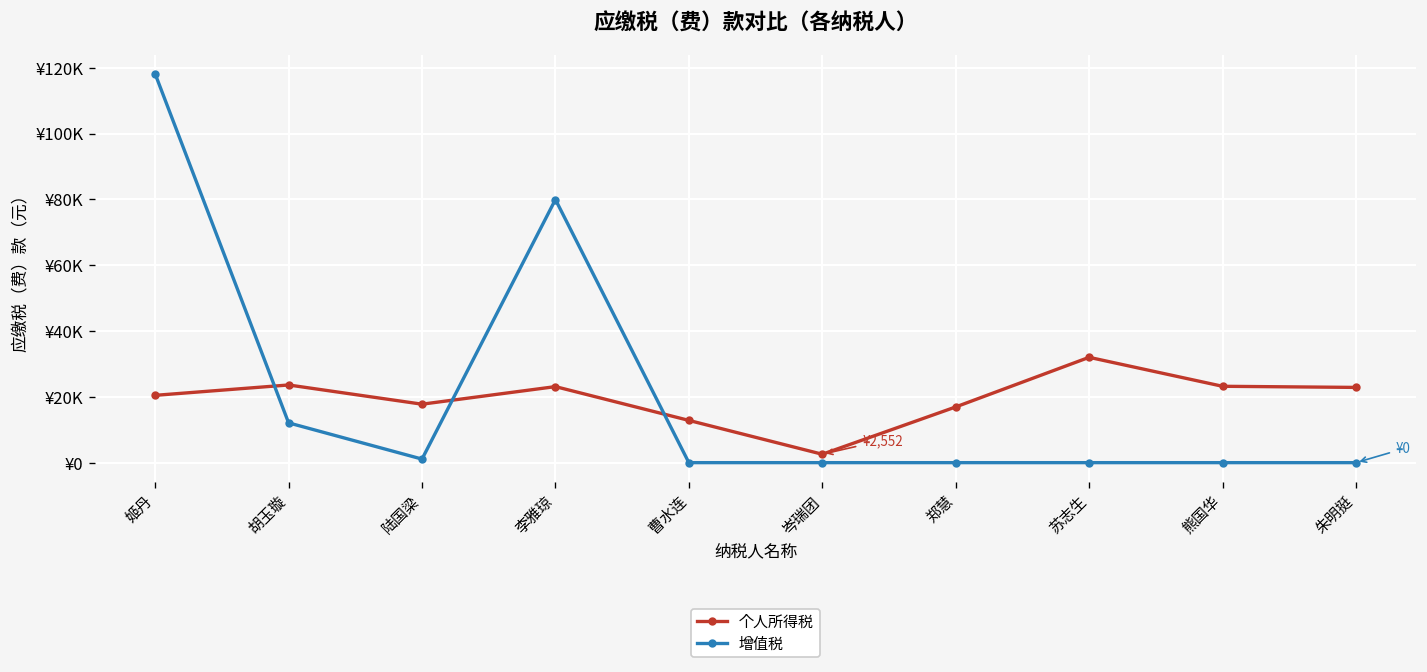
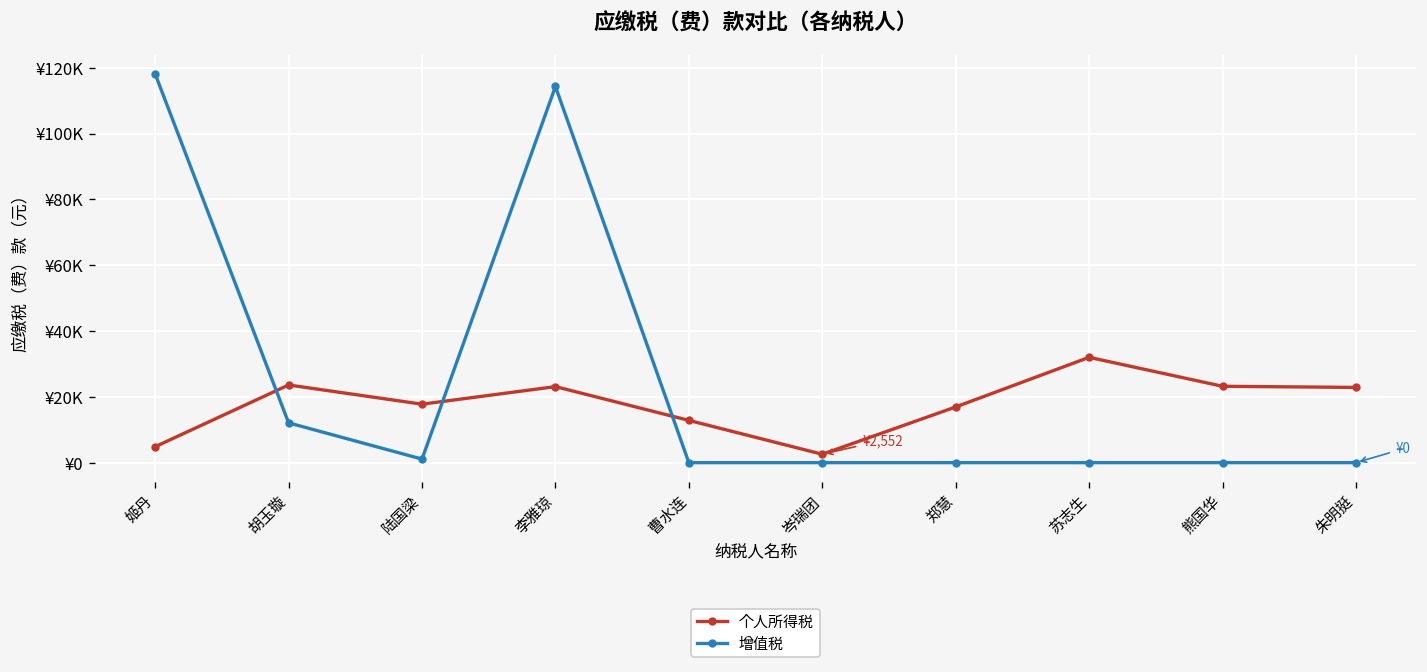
  {
    "个人所得税": {
-     "姬丹": "¥20000",
+     "姬丹": "¥5000",
      "胡玉璇": "¥24000",
      "陆国梁": "¥18000",
      "李雅琼": "¥23000",
      "曹水连": "¥13000",
      "郑慧": "¥17000",
      "苏志生": "¥32000",
      "熊国华": "¥23000",
      "朱明挺": "¥23000"
    },
    "增值税": {
      "姬丹": "¥118000",
      "胡玉璇": "¥12000",
      "陆国梁": "¥1000",
-     "李雅琼": "¥80000",
+     "李雅琼": "¥114000",
      "曹水连": "¥0",
      "岑瑞团": "¥0",
      "郑慧": "¥0",
      "苏志生": "¥0",
      "熊国华": "¥0"
    }
  }
